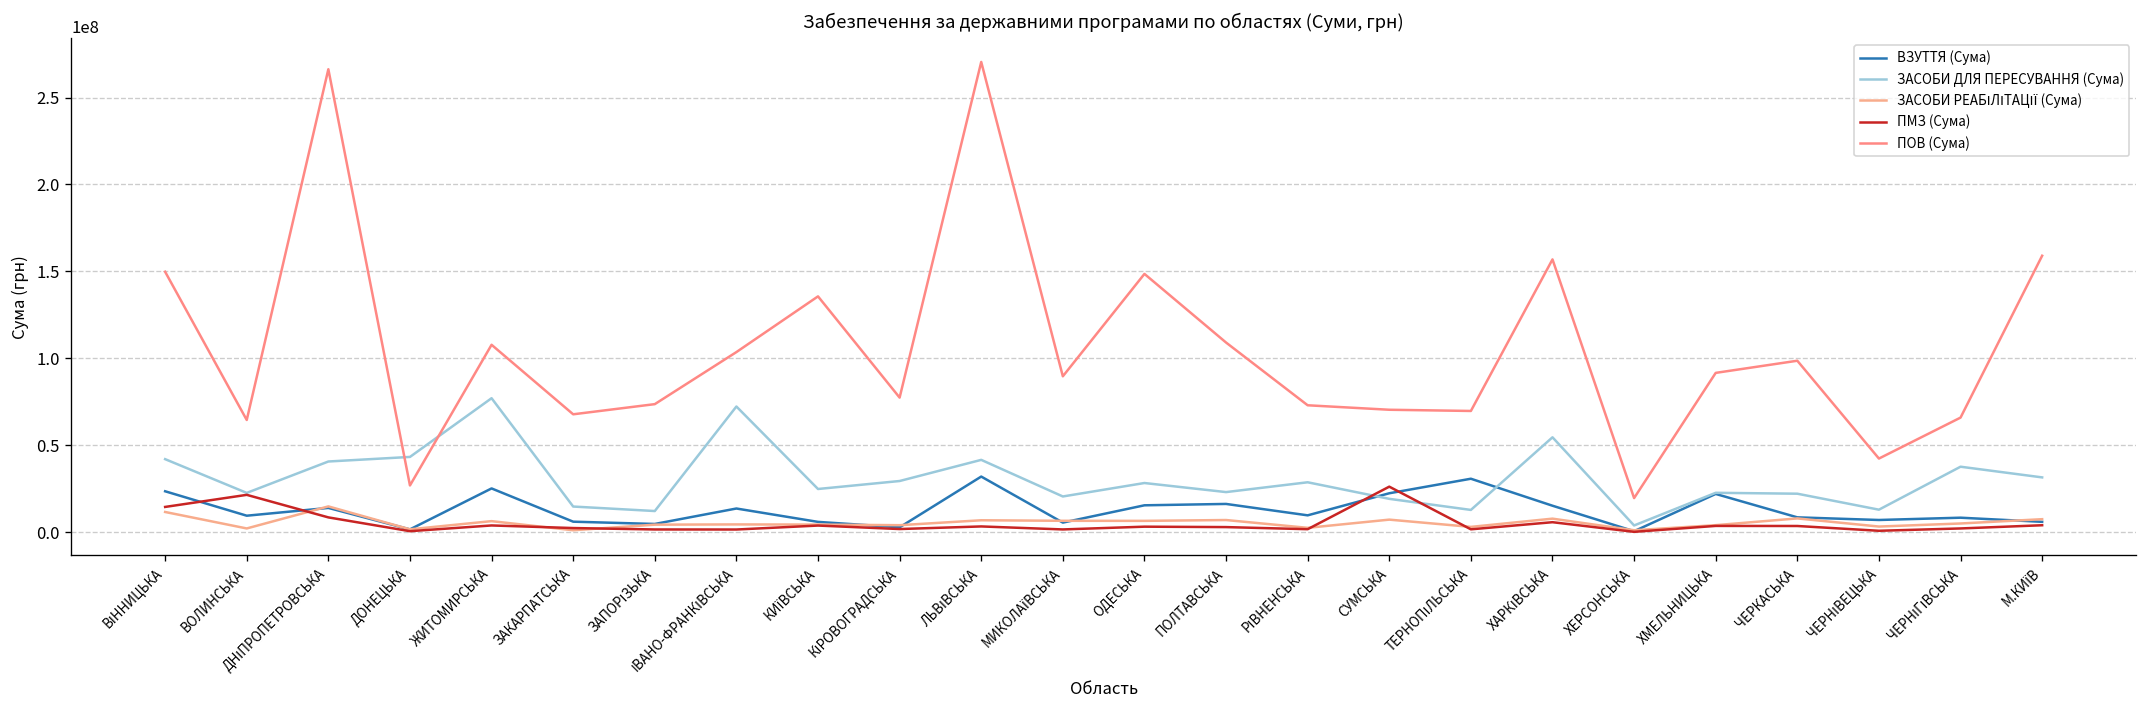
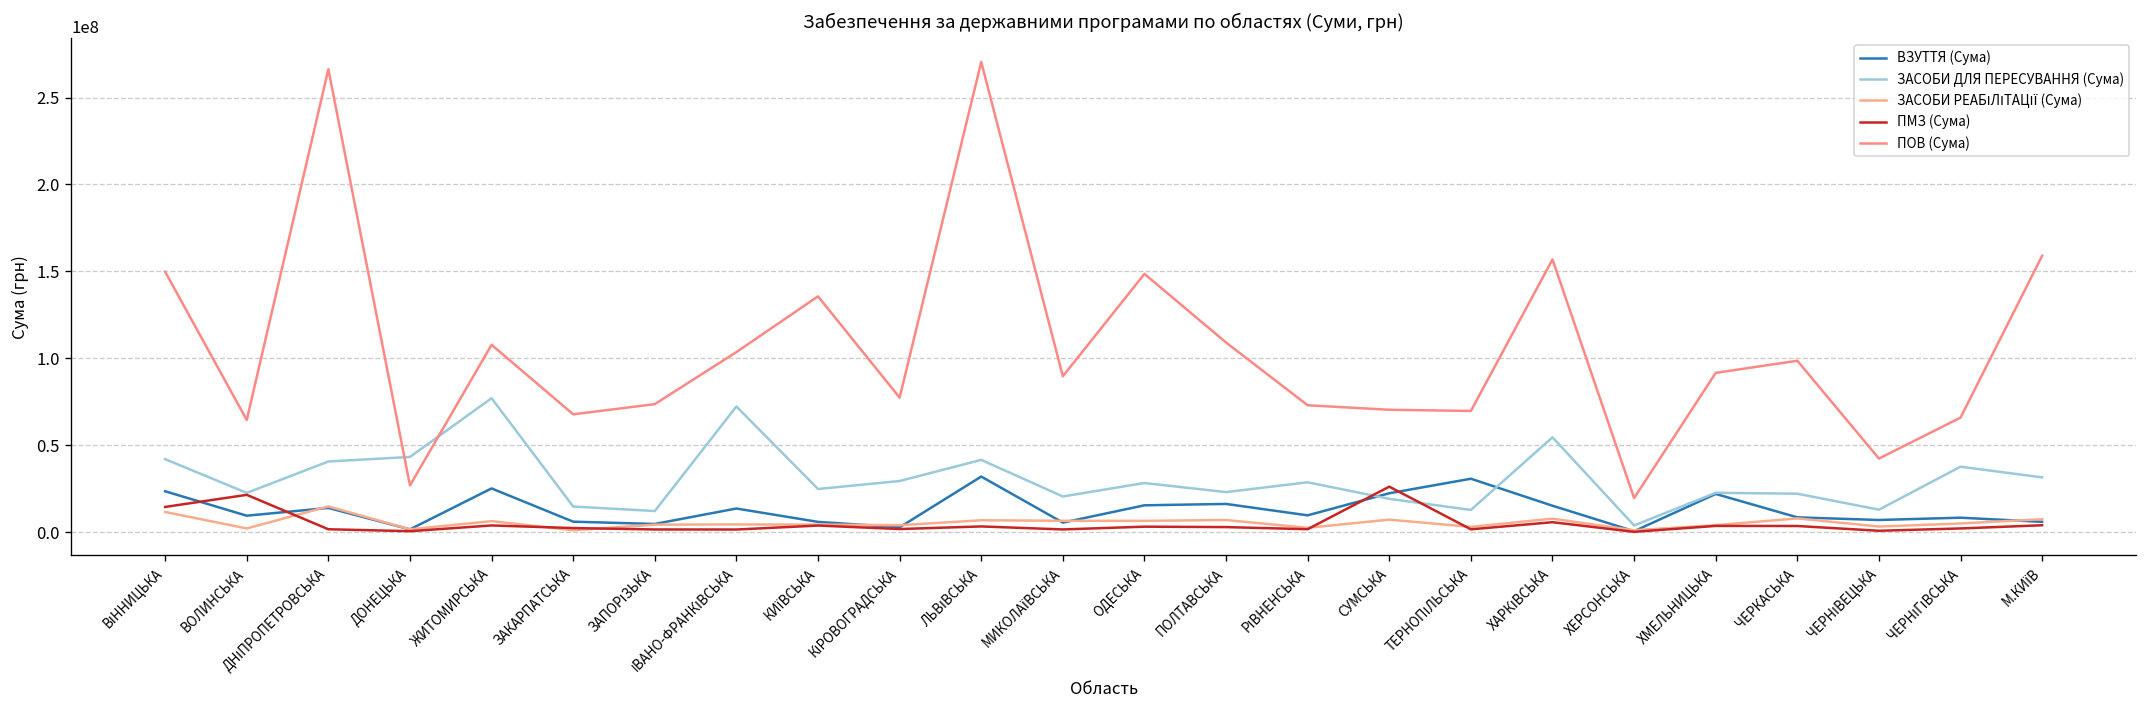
  {
    "ВЗУТТЯ (Сума)": {
      "ВІННИЦЬКА": 24000000,
      "ВОЛИНСЬКА": 10000000,
      "ЖИТОМИРСЬКА": 25000000,
      "ЗАКАРПАТСЬКА": 6000000,
      "ІВАНО-ФРАНКІВСЬКА": 14000000,
      "ЛЬВІВСЬКА": 32000000,
      "ОДЕСЬКА": 16000000,
      "ПОЛТАВСЬКА": 16000000,
      "РІВНЕНСЬКА": 10000000,
      "СУМСЬКА": 22000000,
      "ТЕРНОПІЛЬСЬКА": 31000000,
      "ХАРКІВСЬКА": 15000000,
      "ЧЕРНІВЕЦЬКА": 7000000,
      "ЧЕРНІГІВСЬКА": 8000000
    },
    "ЗАСОБИ ДЛЯ ПЕРЕСУВАННЯ (Сума)": {
      "ВІННИЦЬКА": 42000000,
      "ДНІПРОПЕТРОВСЬКА": 41000000,
      "ДОНЕЦЬКА": 43000000,
      "ЖИТОМИРСЬКА": 77000000,
      "ЗАКАРПАТСЬКА": 15000000,
      "ЗАПОРІЗЬКА": 12000000,
      "ІВАНО-ФРАНКІВСЬКА": 72000000,
      "КИЇВСЬКА": 25000000,
      "КІРОВОГРАДСЬКА": 29000000,
      "ЛЬВІВСЬКА": 42000000,
      "МИКОЛАЇВСЬКА": 21000000,
      "ОДЕСЬКА": 28000000,
      "ПОЛТАВСЬКА": 23000000,
      "РІВНЕНСЬКА": 29000000,
      "СУМСЬКА": 19000000,
      "ТЕРНОПІЛЬСЬКА": 13000000,
      "ХАРКІВСЬКА": 55000000,
      "ХЕРСОНСЬКА": 4000000,
      "ЧЕРКАСЬКА": 22000000,
      "ЧЕРНІВЕЦЬКА": 13000000,
      "ЧЕРНІГІВСЬКА": 38000000,
      "М.КИЇВ": 32000000
    },
    "ПМЗ (Сума)": {
      "ВІННИЦЬКА": 15000000,
-     "ДНІПРОПЕТРОВСЬКА": 9000000,
+     "ДНІПРОПЕТРОВСЬКА": 2000000,
      "ЖИТОМИРСЬКА": 4000000,
      "ЗАПОРІЗЬКА": 2000000,
      "ІВАНО-ФРАНКІВСЬКА": 2000000,
      "ЛЬВІВСЬКА": 3000000,
      "МИКОЛАЇВСЬКА": 2000000,
      "ОДЕСЬКА": 3000000,
      "ПОЛТАВСЬКА": 3000000,
      "СУМСЬКА": 26000000,
      "ХАРКІВСЬКА": 6000000,
      "ЧЕРКАСЬКА": 4000000,
      "ЧЕРНІВЕЦЬКА": 1000000,
      "ЧЕРНІГІВСЬКА": 2000000,
      "М.КИЇВ": 4000000
    }
  }
